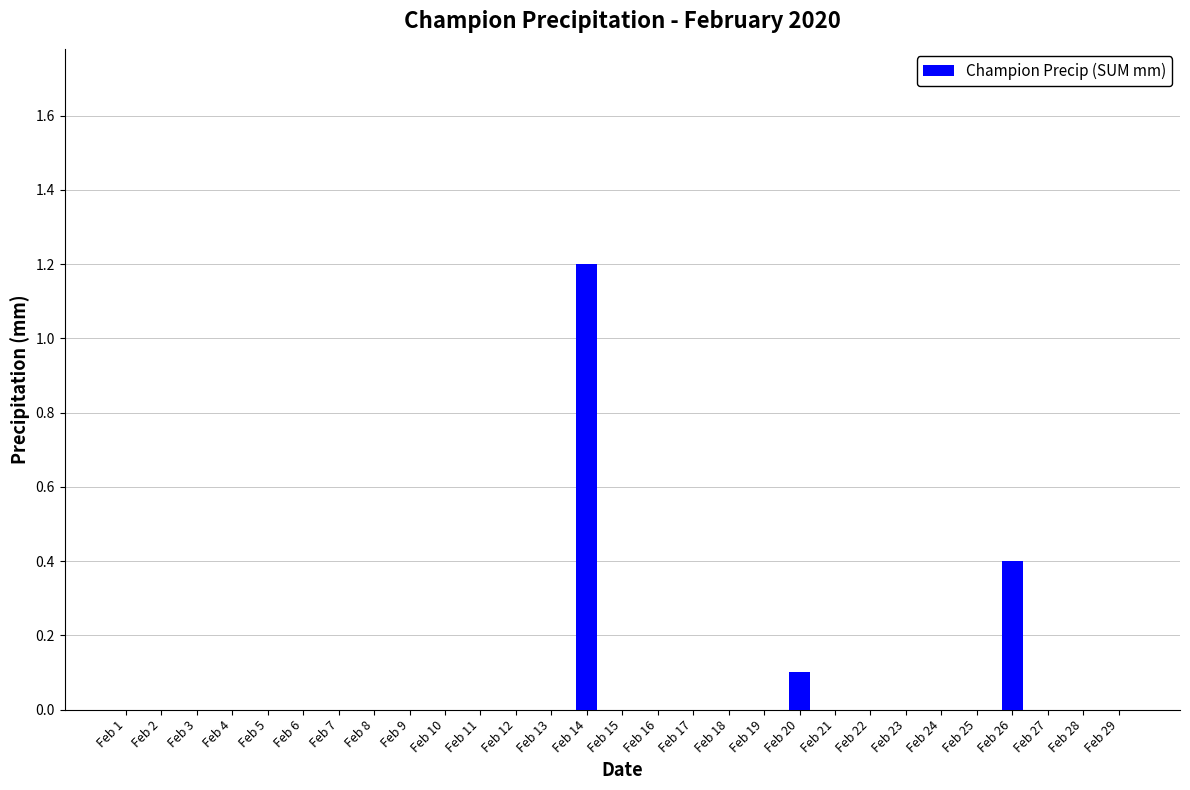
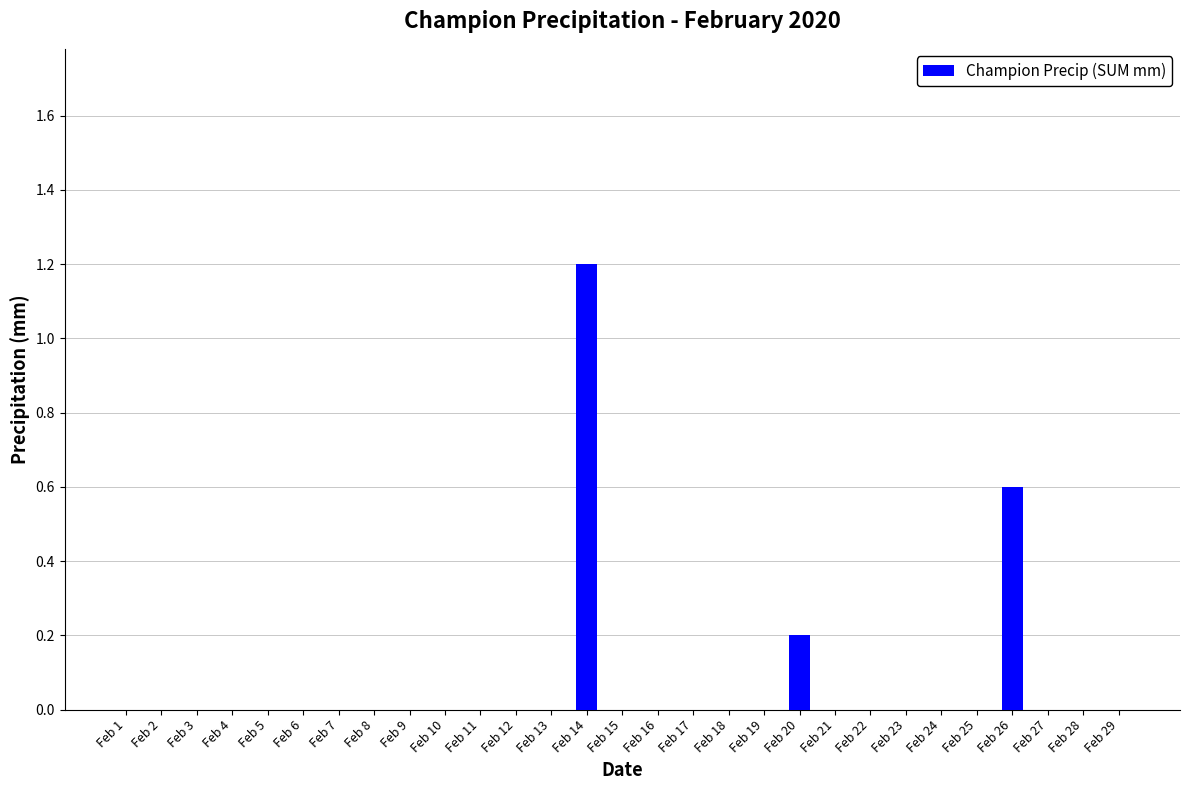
  {
    "Feb 1": 0.0,
    "Feb 2": 0.0,
    "Feb 3": 0.0,
    "Feb 4": 0.0,
    "Feb 5": 0.0,
    "Feb 6": 0.0,
    "Feb 7": 0.0,
    "Feb 8": 0.0,
    "Feb 9": 0.0,
    "Feb 10": 0.0,
    "Feb 11": 0.0,
    "Feb 12": 0.0,
    "Feb 13": 0.0,
    "Feb 14": 1.2,
    "Feb 15": 0.0,
    "Feb 16": 0.0,
    "Feb 17": 0.0,
    "Feb 18": 0.0,
    "Feb 19": 0.0,
-   "Feb 20": 0.1,
+   "Feb 20": 0.2,
    "Feb 21": 0.0,
    "Feb 22": 0.0,
    "Feb 23": 0.0,
    "Feb 24": 0.0,
    "Feb 25": 0.0,
-   "Feb 26": 0.4,
+   "Feb 26": 0.6,
    "Feb 27": 0.0,
    "Feb 28": 0.0,
    "Feb 29": 0.0
  }
